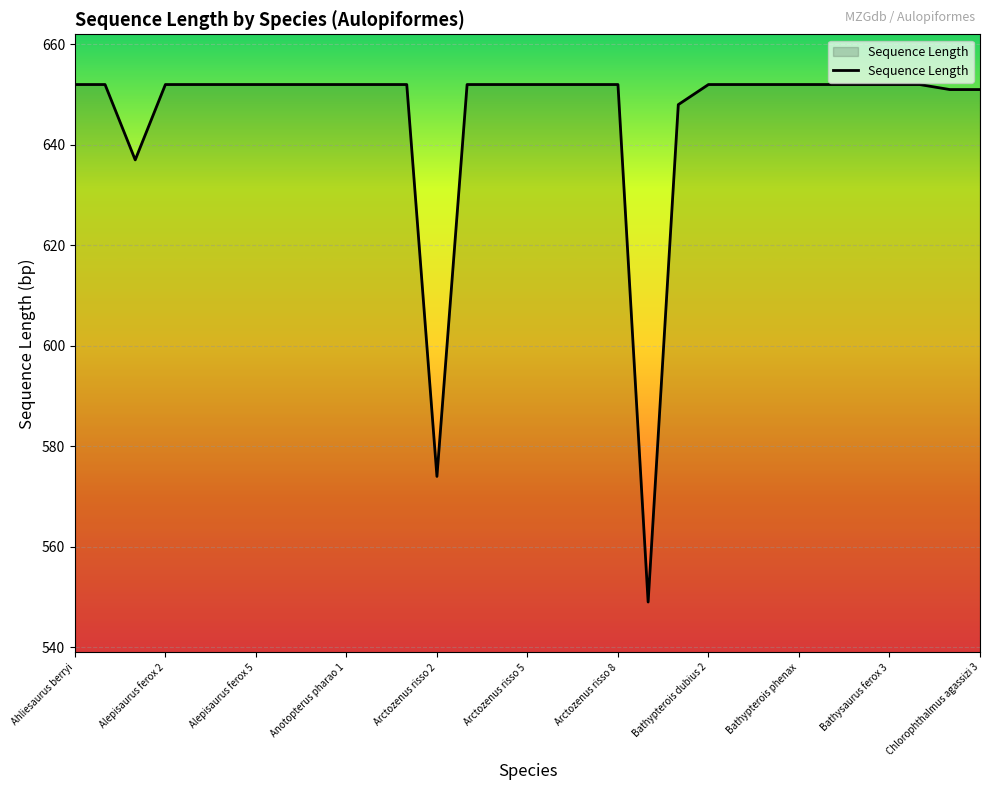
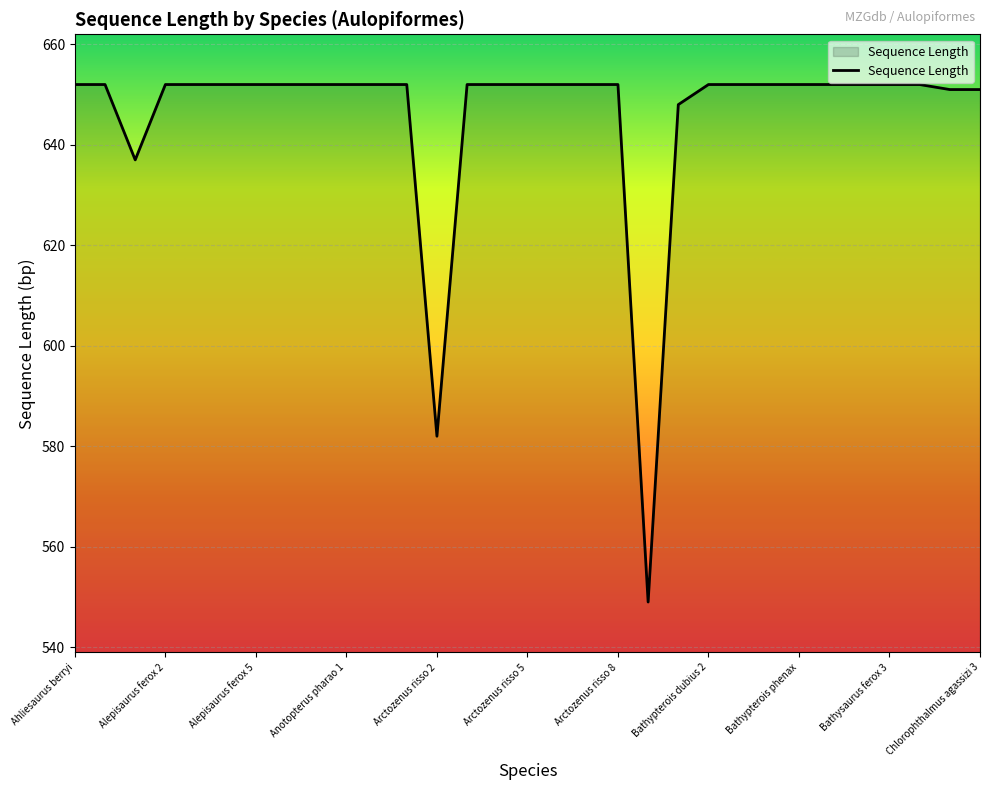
  {
    "Ahliesaurus berryi": 652,
    "Alepisaurus ferox 2": 652,
    "Alepisaurus ferox 5": 652,
    "Anotopterus pharao 1": 652,
-   "Arctozenus risso 2": 574,
+   "Arctozenus risso 2": 582,
    "Arctozenus risso 5": 652,
    "Arctozenus risso 8": 652,
    "Bathypterois dubius 2": 652,
    "Bathypterois phenax": 652,
    "Bathysaurus ferox 3": 652,
    "Chlorophthalmus agassizi 3": 651
  }
